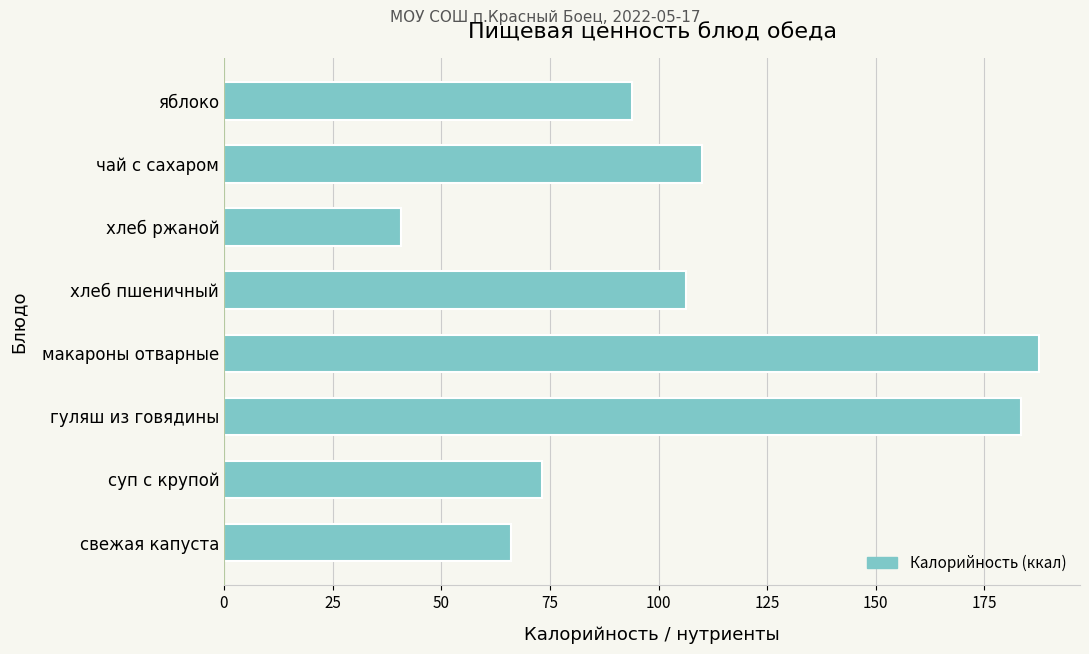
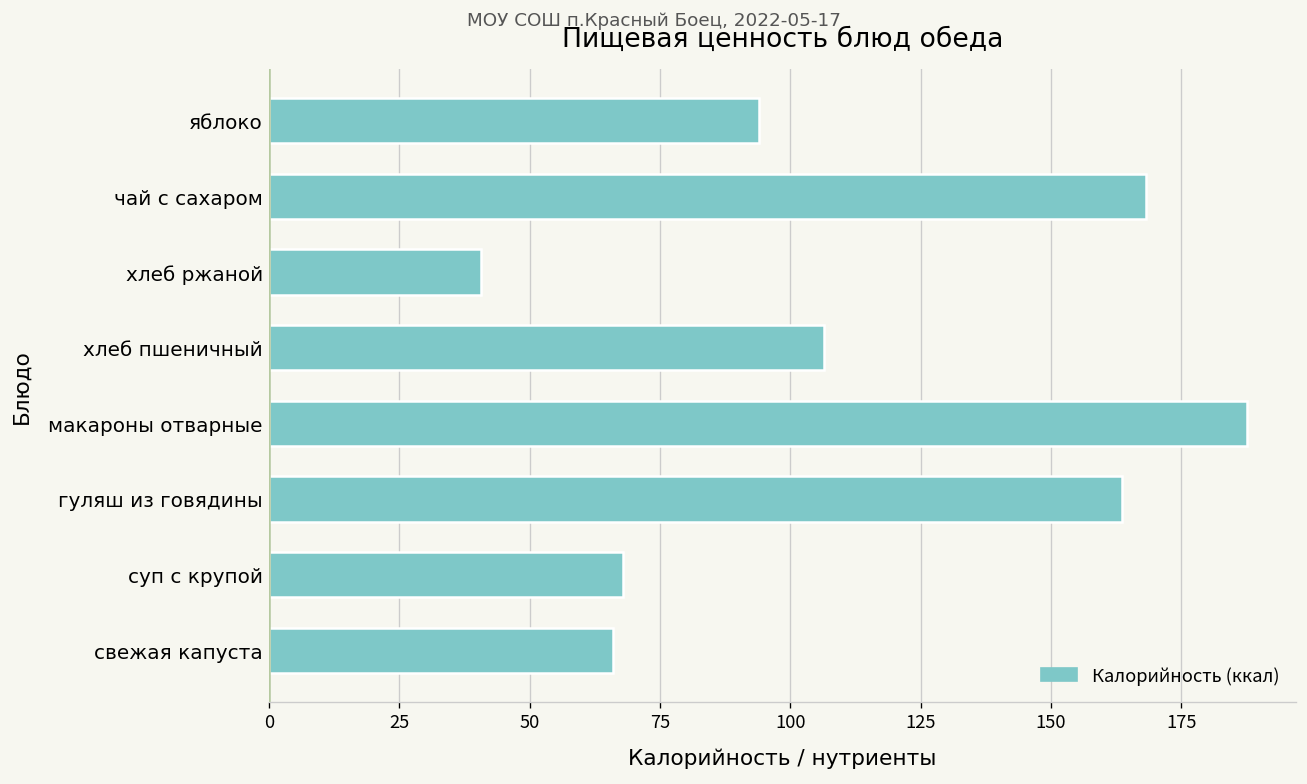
  {
    "яблоко": 94,
-   "чай с сахаром": 110,
+   "чай с сахаром": 168,
    "хлеб ржаной": 41,
    "хлеб пшеничный": 106,
    "макароны отварные": 188,
-   "гуляш из говядины": 183,
-   "суп с крупой": 73,
+   "гуляш из говядины": 164,
+   "суп с крупой": 68,
    "свежая капуста": 66
  }
